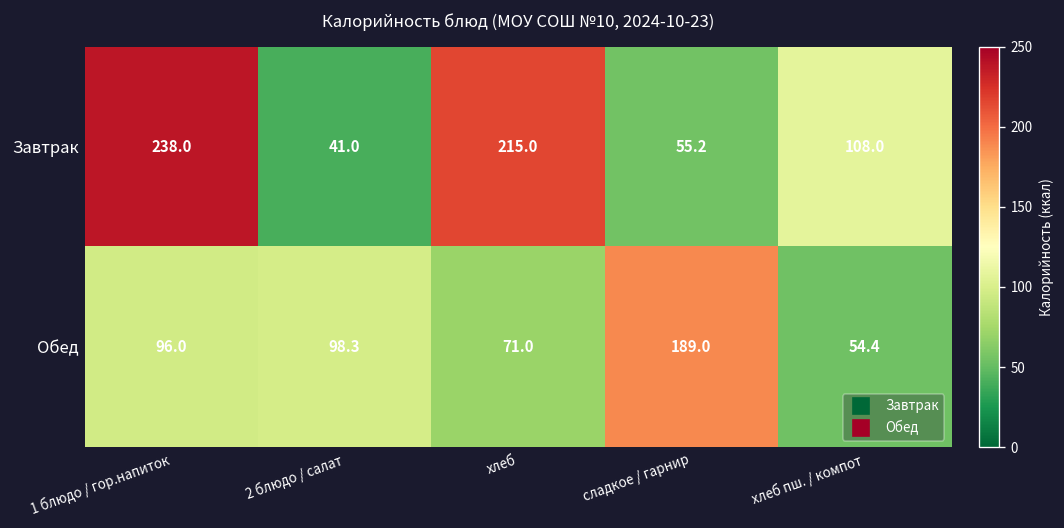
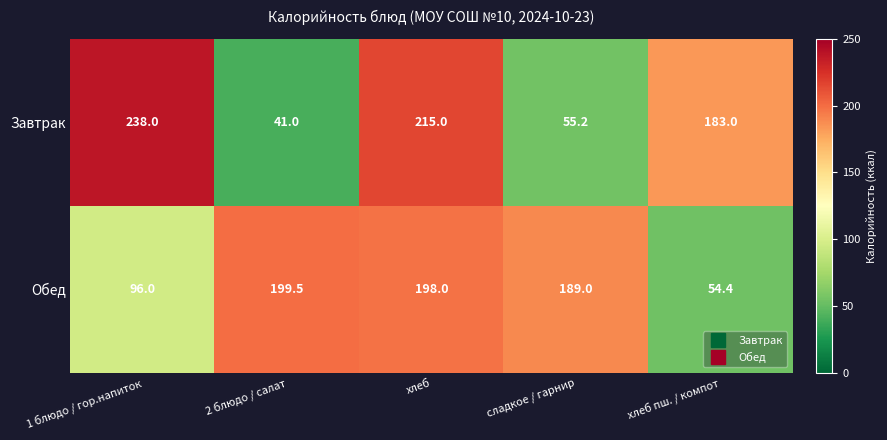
  {
    "Завтрак": {
      "1 блюдо / гор.напиток": 238.0,
      "2 блюдо / салат": 41.0,
      "хлеб": 215.0,
      "сладкое / гарнир": 55.2,
-     "хлеб пш. / компот": 108.0
+     "хлеб пш. / компот": 183.0
    },
    "Обед": {
      "1 блюдо / гор.напиток": 96.0,
-     "2 блюдо / салат": 98.3,
-     "хлеб": 71.0,
+     "2 блюдо / салат": 199.5,
+     "хлеб": 198.0,
      "сладкое / гарнир": 189.0,
      "хлеб пш. / компот": 54.4
    }
  }
